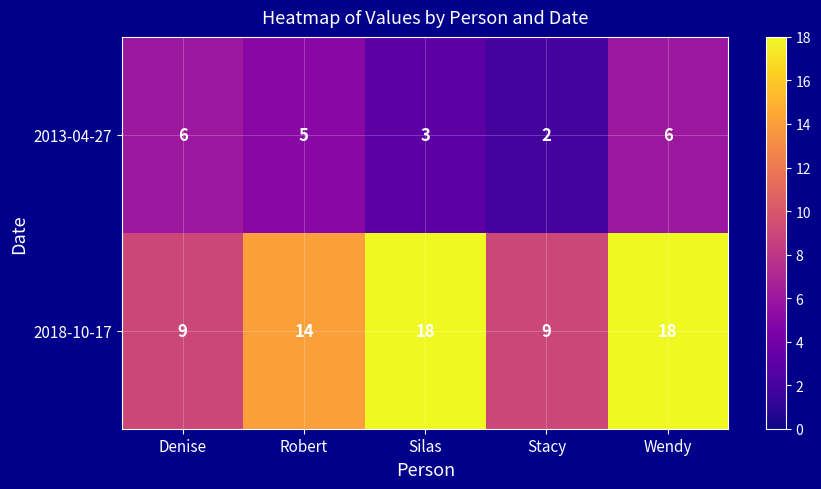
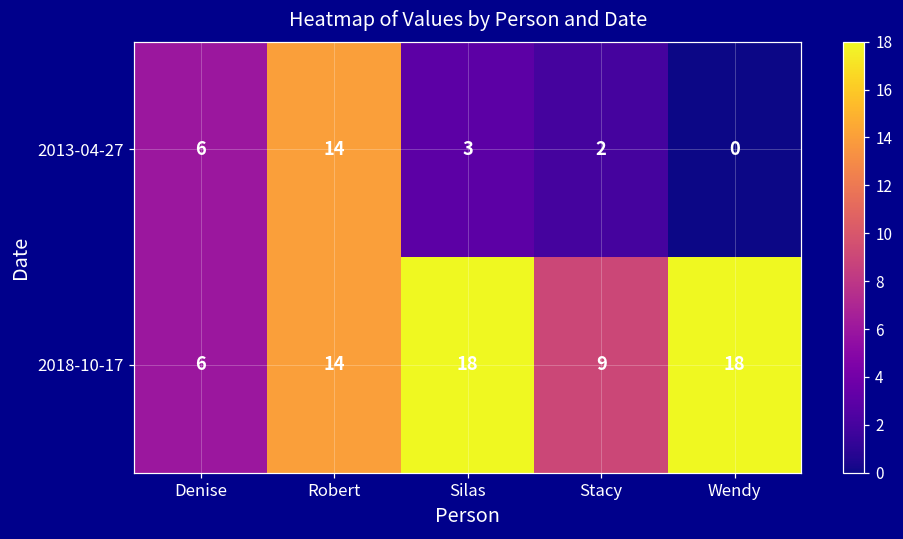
  {
    "2013-04-27": {
      "Denise": 6,
-     "Robert": 5,
+     "Robert": 14,
      "Silas": 3,
      "Stacy": 2,
-     "Wendy": 6
+     "Wendy": 0
    },
    "2018-10-17": {
-     "Denise": 9,
+     "Denise": 6,
      "Robert": 14,
      "Silas": 18,
      "Stacy": 9,
      "Wendy": 18
    }
  }
